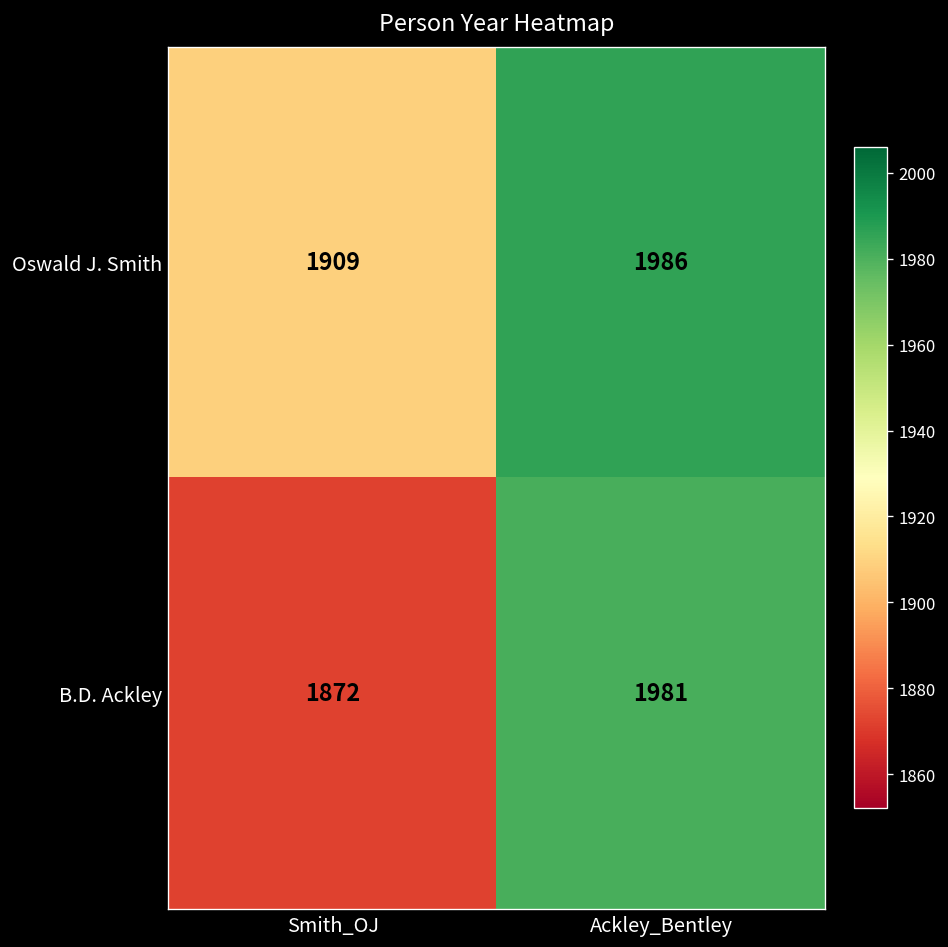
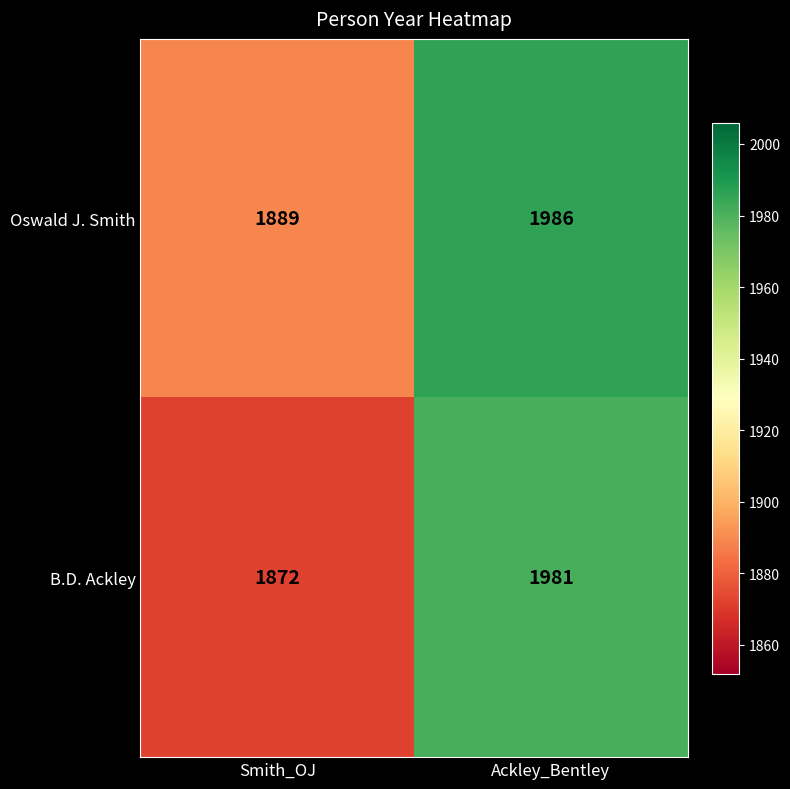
  {
    "Oswald J. Smith": {
-     "Smith_OJ": 1909,
+     "Smith_OJ": 1889,
      "Ackley_Bentley": 1986
    },
    "B.D. Ackley": {
      "Smith_OJ": 1872,
      "Ackley_Bentley": 1981
    }
  }
